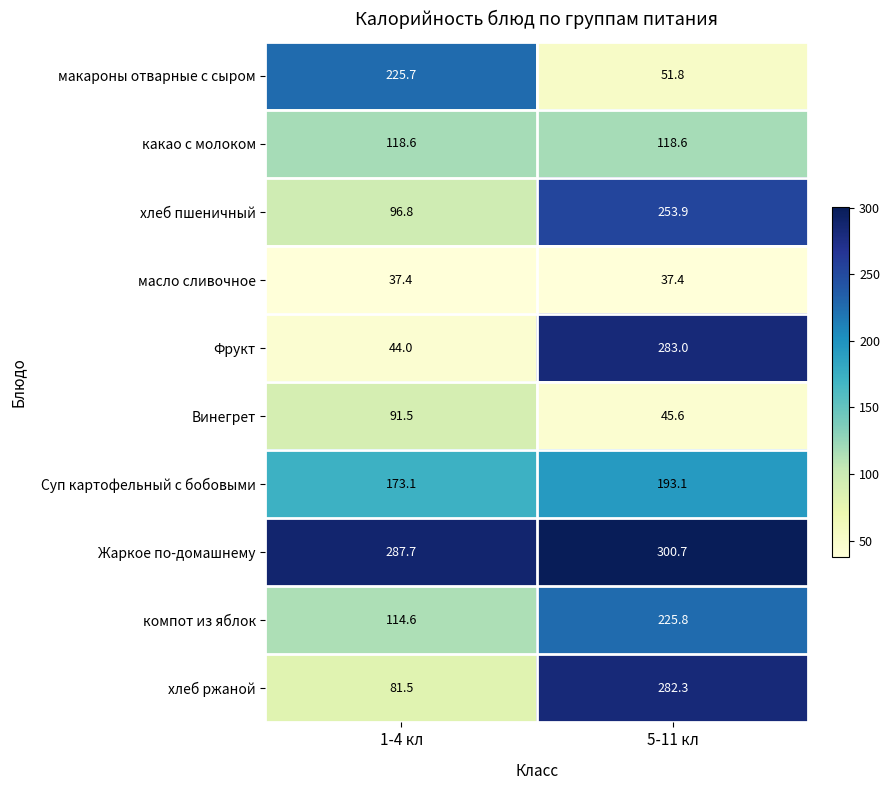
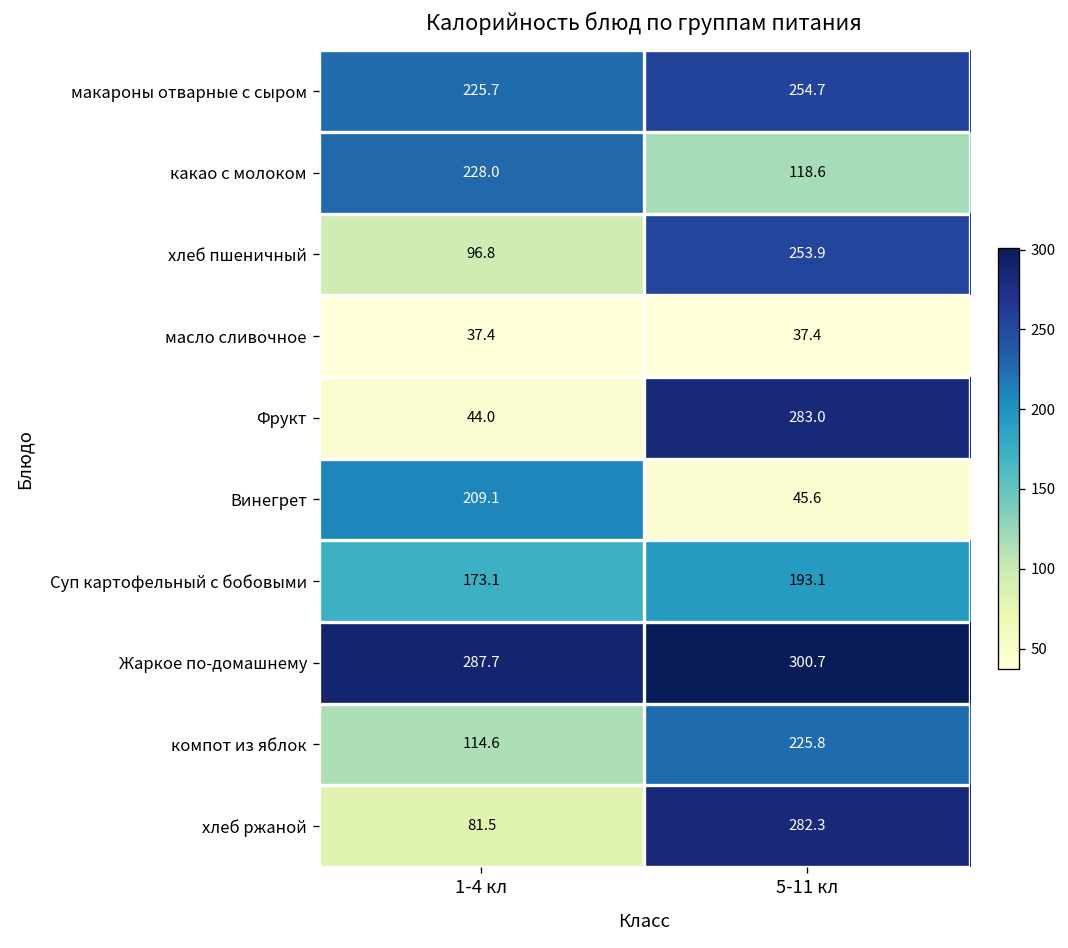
  {
    "макароны отварные с сыром": {
      "1-4 кл": 225.7,
-     "5-11 кл": 51.8
+     "5-11 кл": 254.7
    },
    "какао с молоком": {
-     "1-4 кл": 118.6,
+     "1-4 кл": 228.0,
      "5-11 кл": 118.6
    },
    "хлеб пшеничный": {
      "1-4 кл": 96.8,
      "5-11 кл": 253.9
    },
    "масло сливочное": {
      "1-4 кл": 37.4,
      "5-11 кл": 37.4
    },
    "Фрукт": {
      "1-4 кл": 44.0,
      "5-11 кл": 283.0
    },
    "Винегрет": {
-     "1-4 кл": 91.5,
+     "1-4 кл": 209.1,
      "5-11 кл": 45.6
    },
    "Суп картофельный с бобовыми": {
      "1-4 кл": 173.1,
      "5-11 кл": 193.1
    },
    "Жаркое по-домашнему": {
      "1-4 кл": 287.7,
      "5-11 кл": 300.7
    },
    "компот из яблок": {
      "1-4 кл": 114.6,
      "5-11 кл": 225.8
    },
    "хлеб ржаной": {
      "1-4 кл": 81.5,
      "5-11 кл": 282.3
    }
  }
